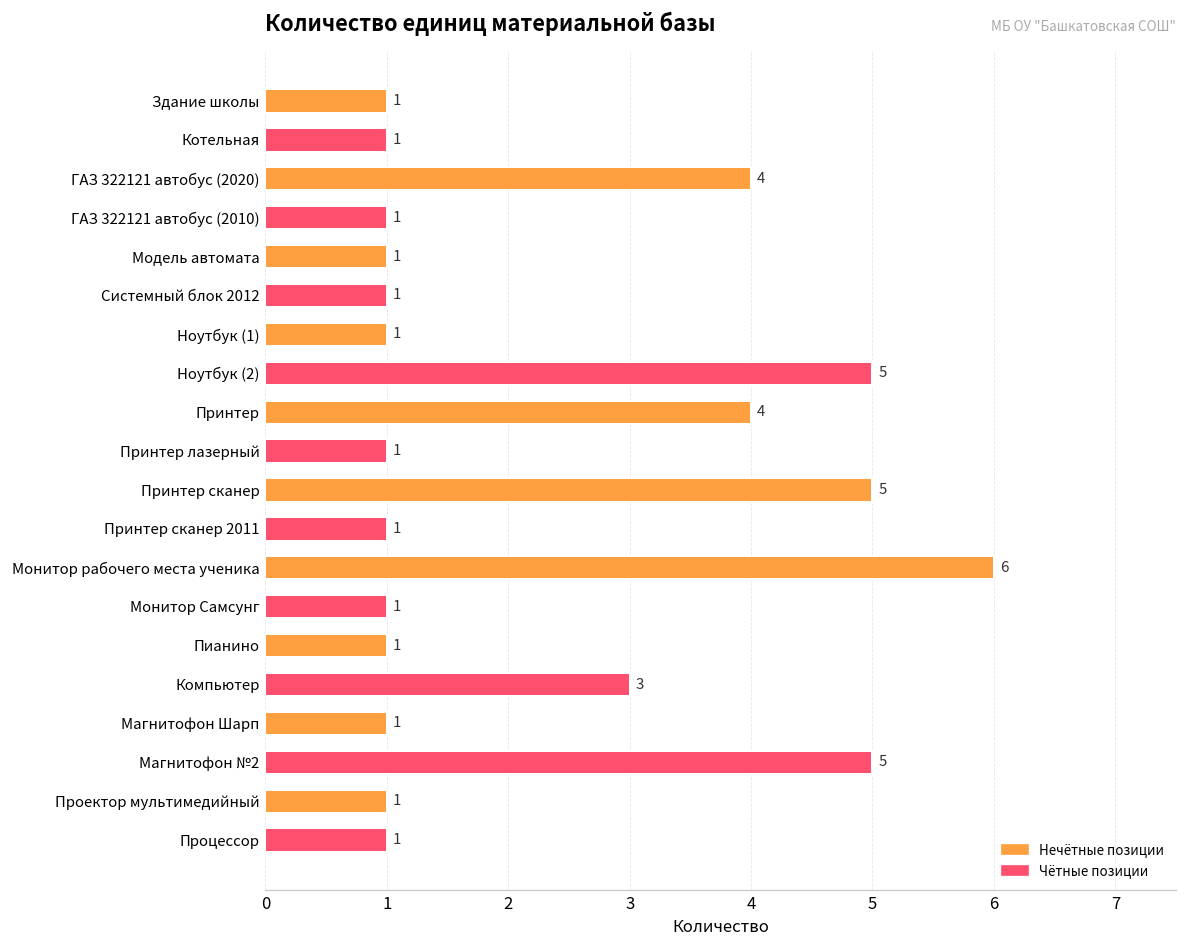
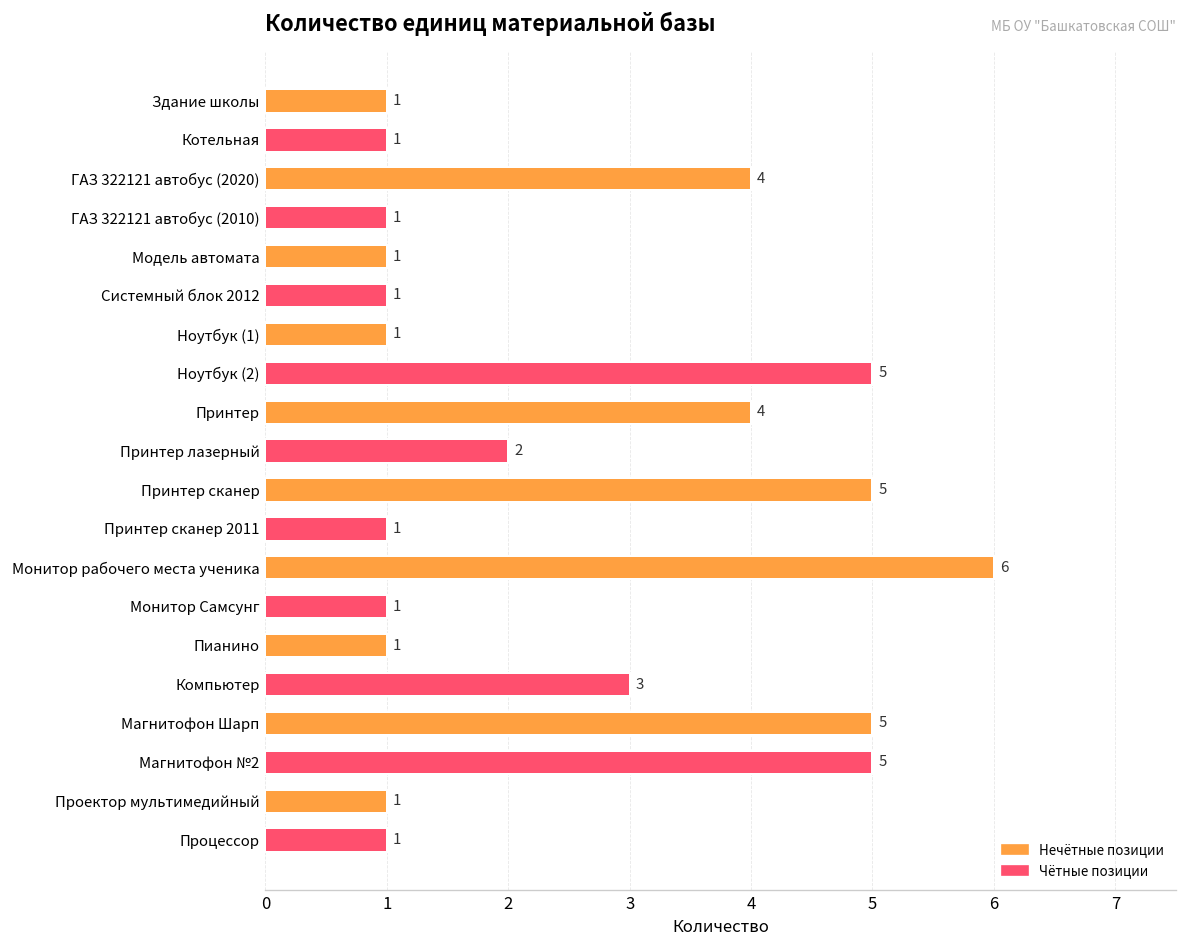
  {
    "Здание школы": 1,
    "Котельная": 1,
    "ГАЗ 322121 автобус (2020)": 4,
    "ГАЗ 322121 автобус (2010)": 1,
    "Модель автомата": 1,
    "Системный блок 2012": 1,
    "Ноутбук (1)": 1,
    "Ноутбук (2)": 5,
    "Принтер": 4,
-   "Принтер лазерный": 1,
+   "Принтер лазерный": 2,
    "Принтер сканер": 5,
    "Принтер сканер 2011": 1,
    "Монитор рабочего места ученика": 6,
    "Монитор Самсунг": 1,
    "Пианино": 1,
    "Компьютер": 3,
-   "Магнитофон Шарп": 1,
+   "Магнитофон Шарп": 5,
    "Магнитофон №2": 5,
    "Проектор мультимедийный": 1,
    "Процессор": 1
  }
